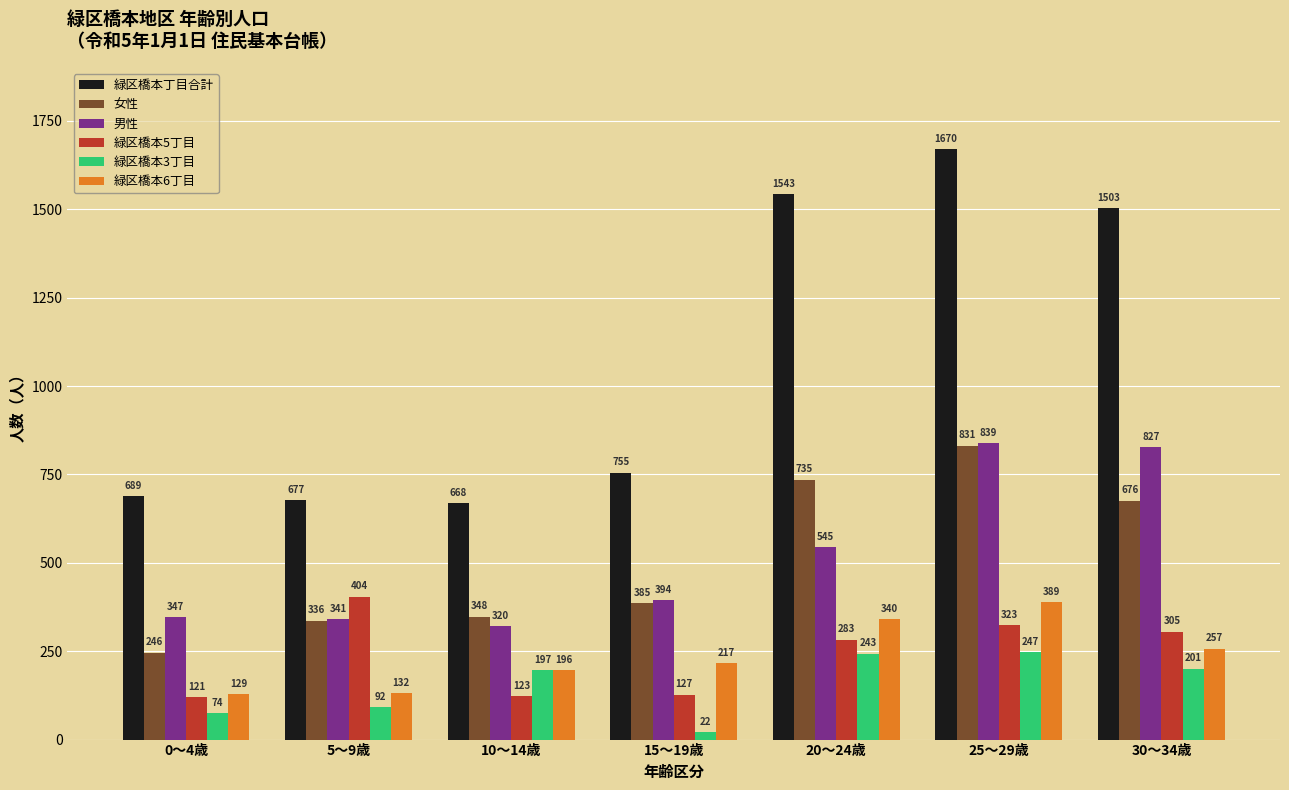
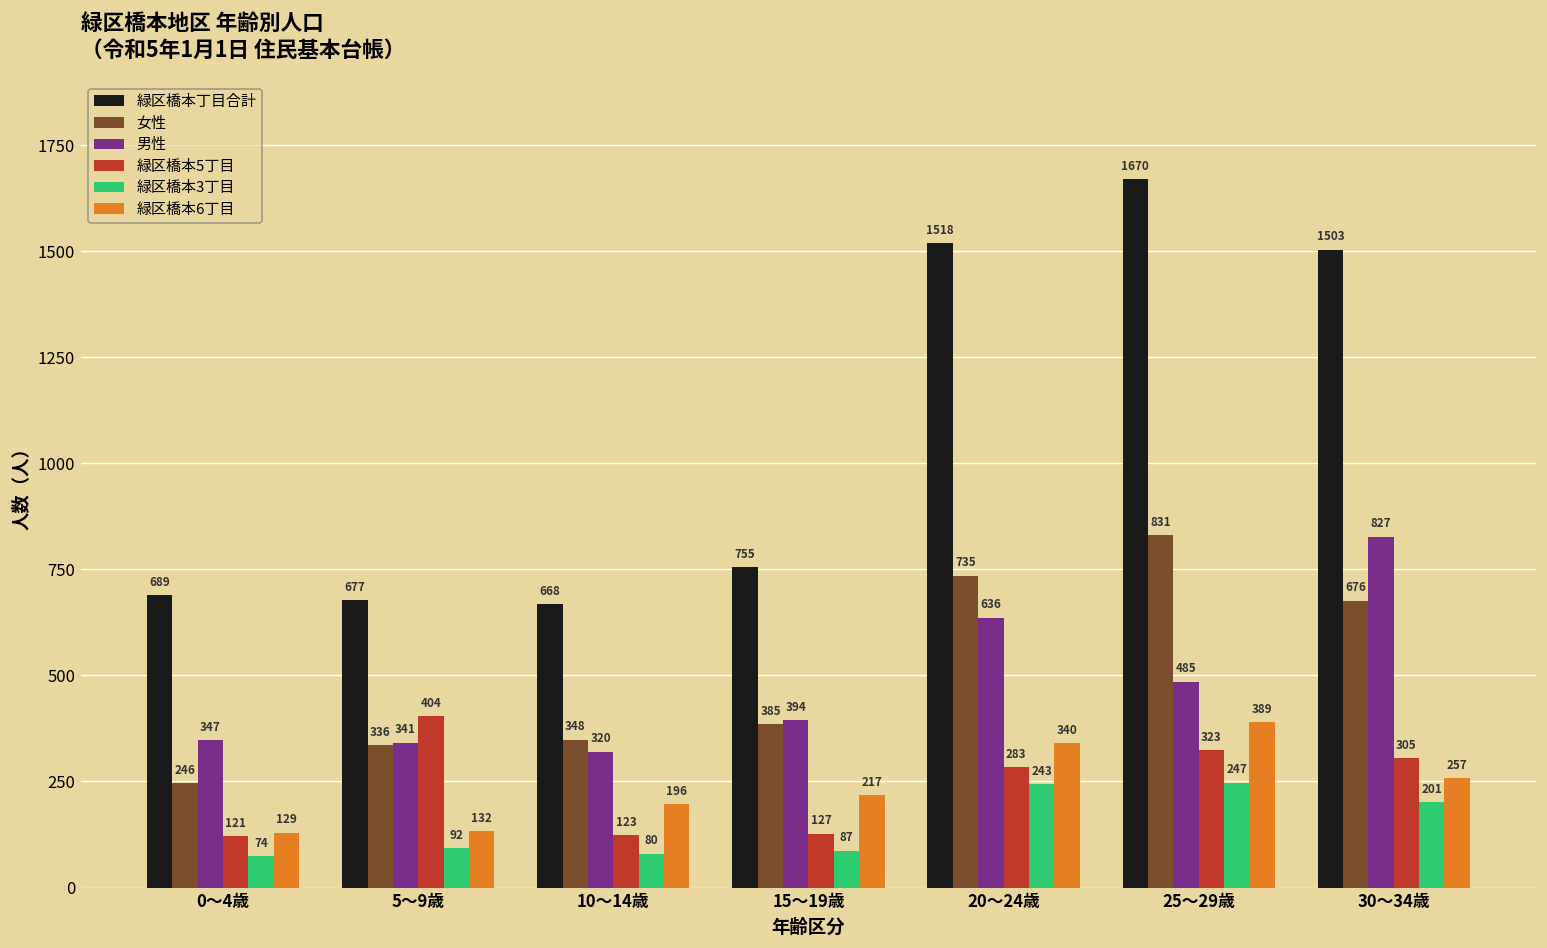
  {
    "緑区橋本丁目合計": {
      "0～4歳": 689,
      "5～9歳": 677,
      "10～14歳": 668,
      "15～19歳": 755,
-     "20～24歳": 1543,
+     "20～24歳": 1518,
      "25～29歳": 1670,
      "30～34歳": 1503
    },
    "女性": {
      "0～4歳": 246,
      "5～9歳": 336,
      "10～14歳": 348,
      "15～19歳": 385,
      "20～24歳": 735,
      "25～29歳": 831,
      "30～34歳": 676
    },
    "男性": {
      "0～4歳": 347,
      "5～9歳": 341,
      "10～14歳": 320,
      "15～19歳": 394,
-     "20～24歳": 545,
-     "25～29歳": 839,
+     "20～24歳": 636,
+     "25～29歳": 485,
      "30～34歳": 827
    },
    "緑区橋本5丁目": {
      "0～4歳": 121,
      "5～9歳": 404,
      "10～14歳": 123,
      "15～19歳": 127,
      "20～24歳": 283,
      "25～29歳": 323,
      "30～34歳": 305
    },
    "緑区橋本3丁目": {
      "0～4歳": 74,
      "5～9歳": 92,
-     "10～14歳": 197,
-     "15～19歳": 22,
+     "10～14歳": 80,
+     "15～19歳": 87,
      "20～24歳": 243,
      "25～29歳": 247,
      "30～34歳": 201
    },
    "緑区橋本6丁目": {
      "0～4歳": 129,
      "5～9歳": 132,
      "10～14歳": 196,
      "15～19歳": 217,
      "20～24歳": 340,
      "25～29歳": 389,
      "30～34歳": 257
    }
  }
